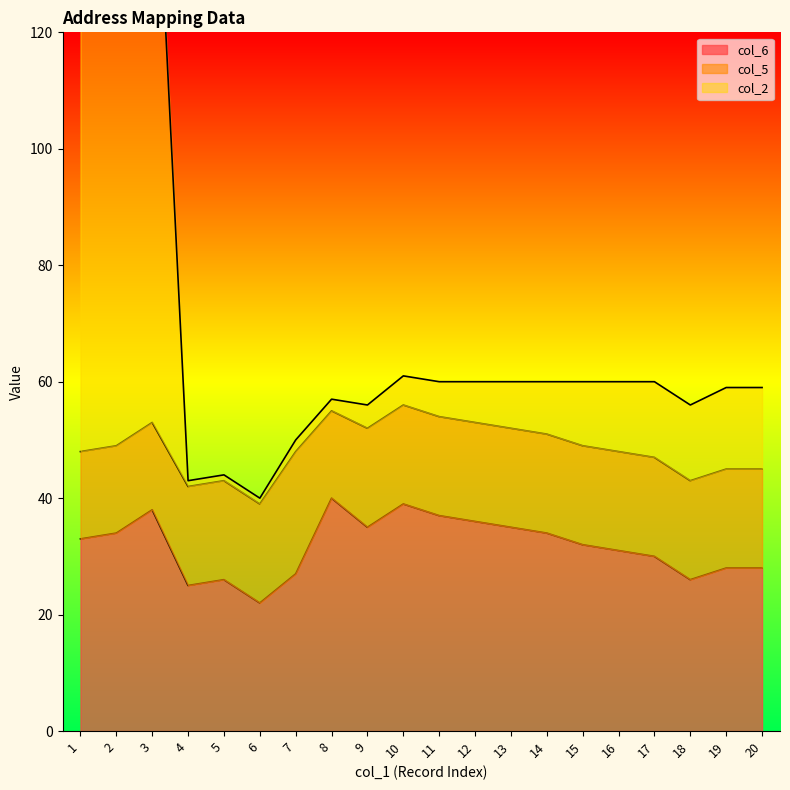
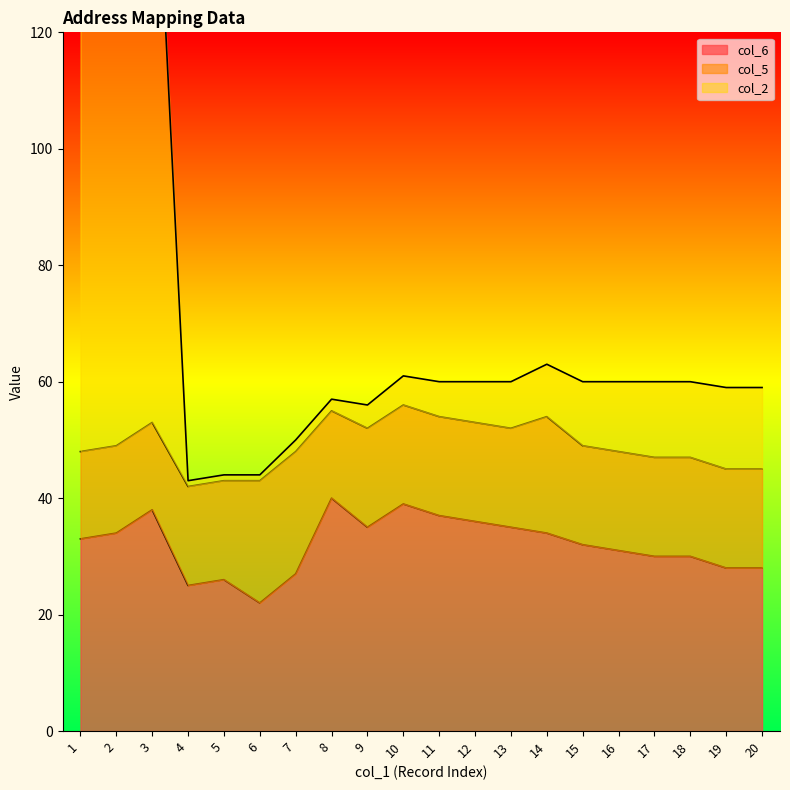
  {
    "col_6": {
      "1": 33,
      "2": 34,
      "3": 38,
      "4": 25,
      "5": 26,
      "6": 22,
      "7": 27,
      "8": 40,
      "9": 35,
      "10": 39,
      "11": 37,
      "12": 36,
      "13": 35,
      "14": 34,
      "15": 32,
      "16": 31,
      "17": 30,
-     "18": 26,
+     "18": 30,
      "19": 28,
      "20": 28
    },
    "col_5": {
      "1": 15,
      "2": 15,
      "3": 15,
      "4": 17,
      "5": 17,
-     "6": 17,
+     "6": 21,
      "7": 21,
      "8": 15,
      "9": 17,
      "10": 17,
      "11": 17,
      "12": 17,
      "13": 17,
-     "14": 17,
+     "14": 20,
      "15": 17,
      "16": 17,
      "17": 17,
      "18": 17,
      "19": 17,
      "20": 17
    },
    "col_2": {
      "4": 1,
      "5": 1,
      "6": 1,
      "7": 2,
      "8": 2,
      "9": 4,
      "10": 5,
      "11": 6,
      "12": 7,
      "13": 8,
      "14": 9,
      "15": 11,
      "16": 12,
      "17": 13,
      "18": 13,
      "19": 14,
      "20": 14
    }
  }
